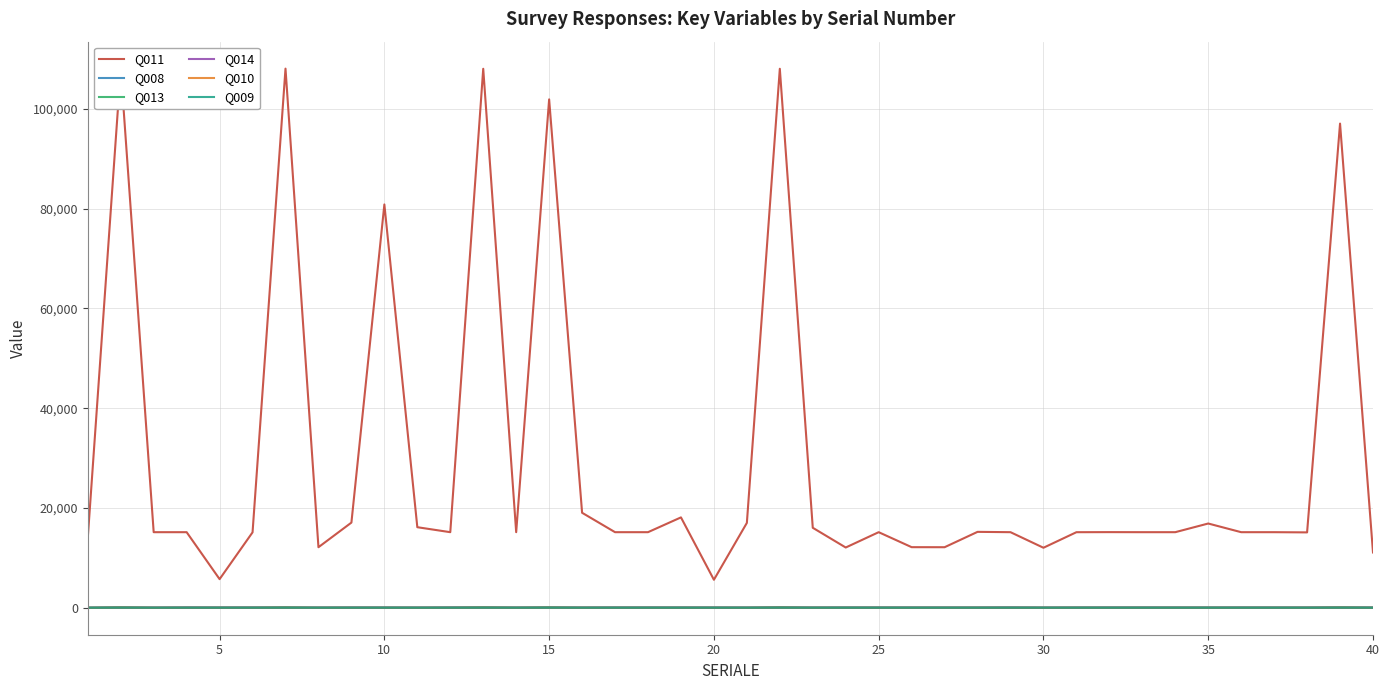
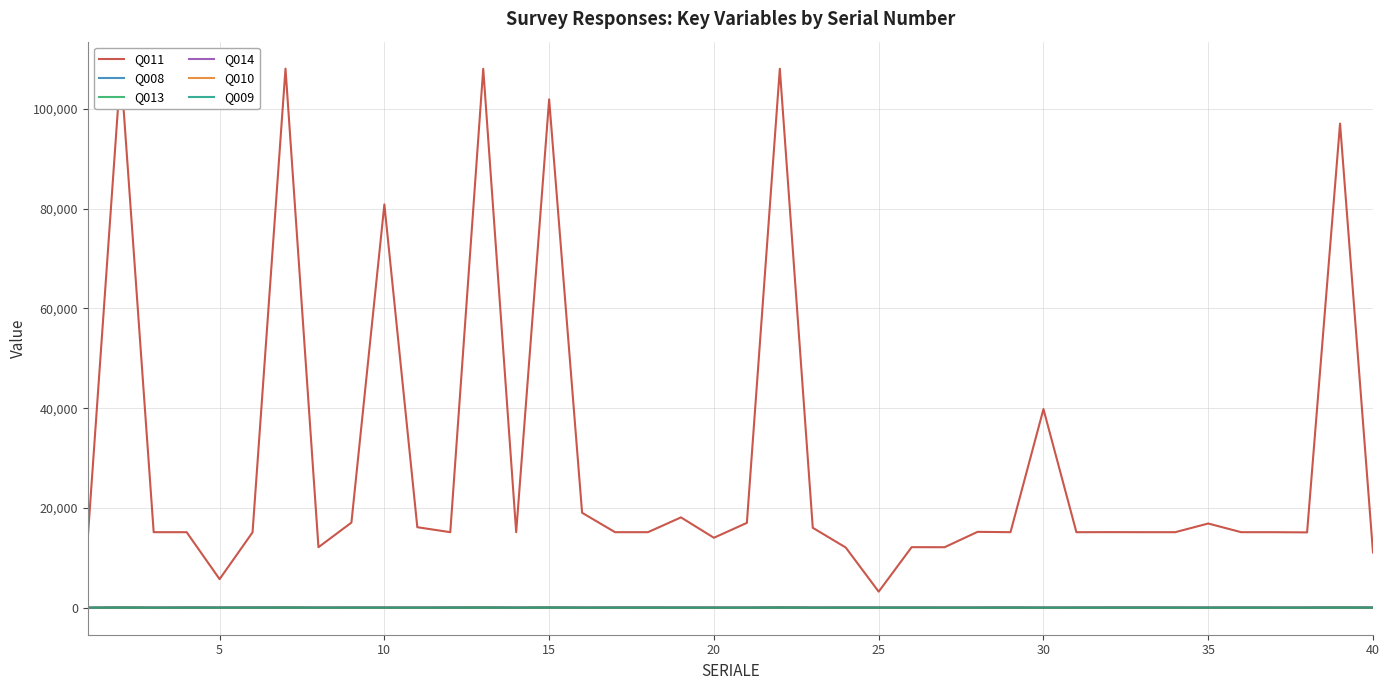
  {
    "Q011": {
      "5": "6,000",
      "10": "81,000",
      "15": "102,000",
-     "20": "6,000",
-     "25": "15,000",
-     "30": "12,000",
+     "20": "14,000",
+     "25": "3,000",
+     "30": "40,000",
      "35": "17,000",
      "40": "11,000"
    }
  }
